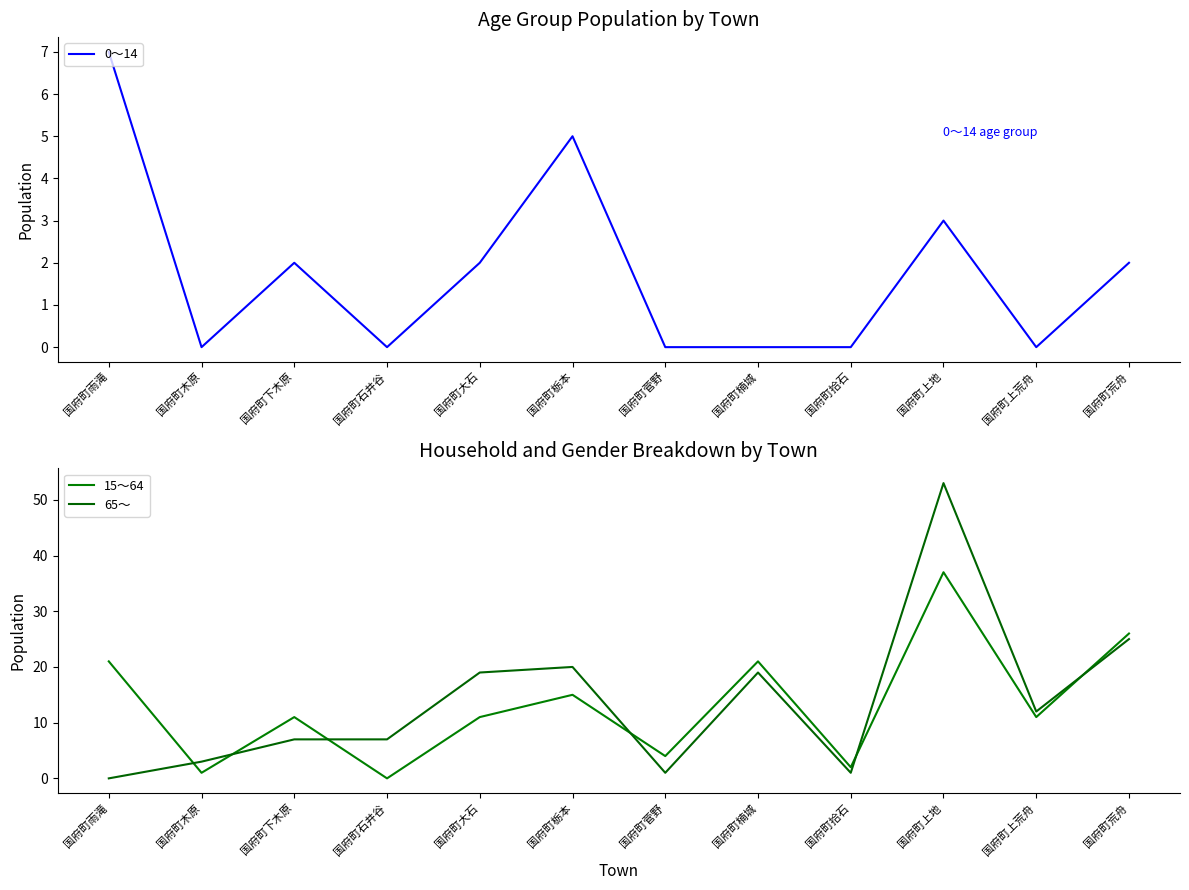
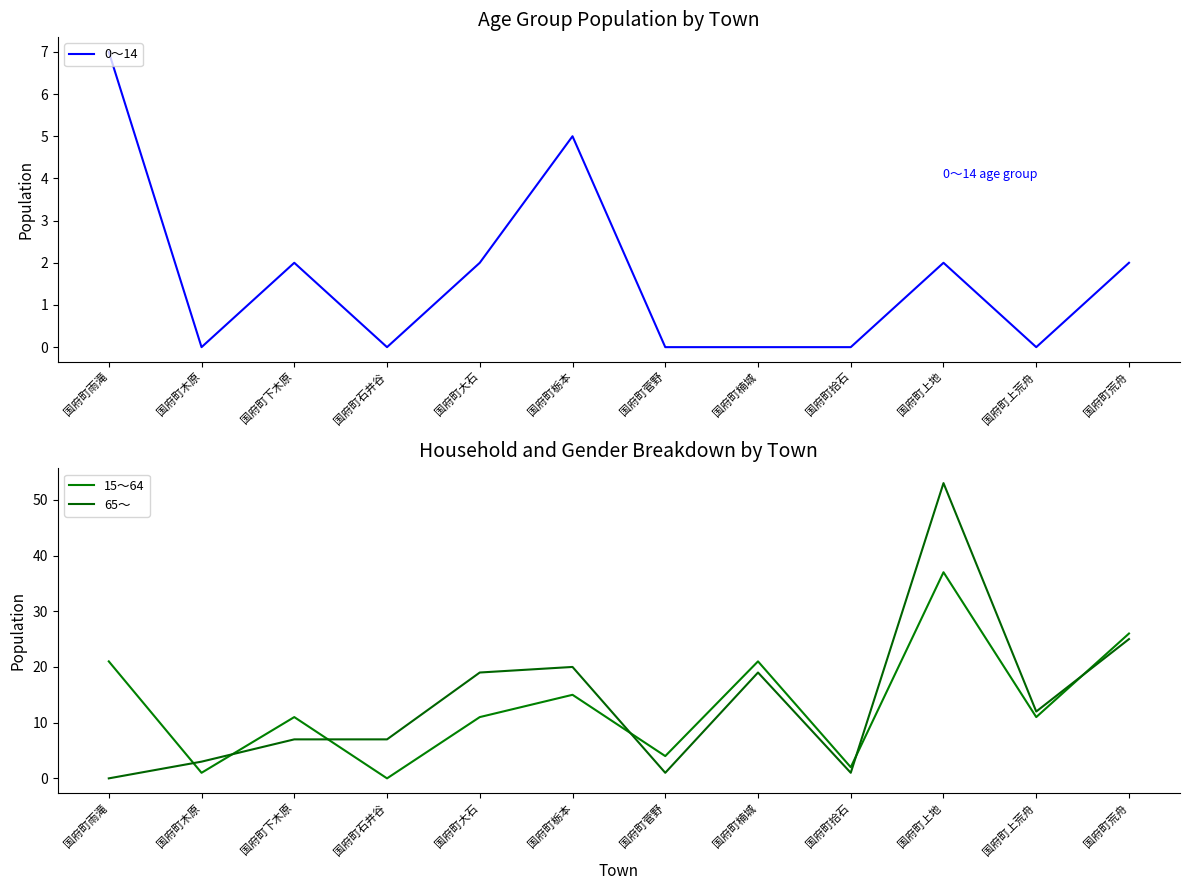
  {
    "Age Group Population by Town": {
      "国府町木原": 0,
      "国府町下木原": 2,
      "国府町石井谷": 0,
      "国府町大石": 2,
      "国府町栃本": 5,
      "国府町菅野": 0,
      "国府町楠城": 0,
      "国府町拾石": 0,
-     "国府町上地": 3,
+     "国府町上地": 2,
      "国府町上荒舟": 0,
      "国府町荒舟": 2
    }
  }
